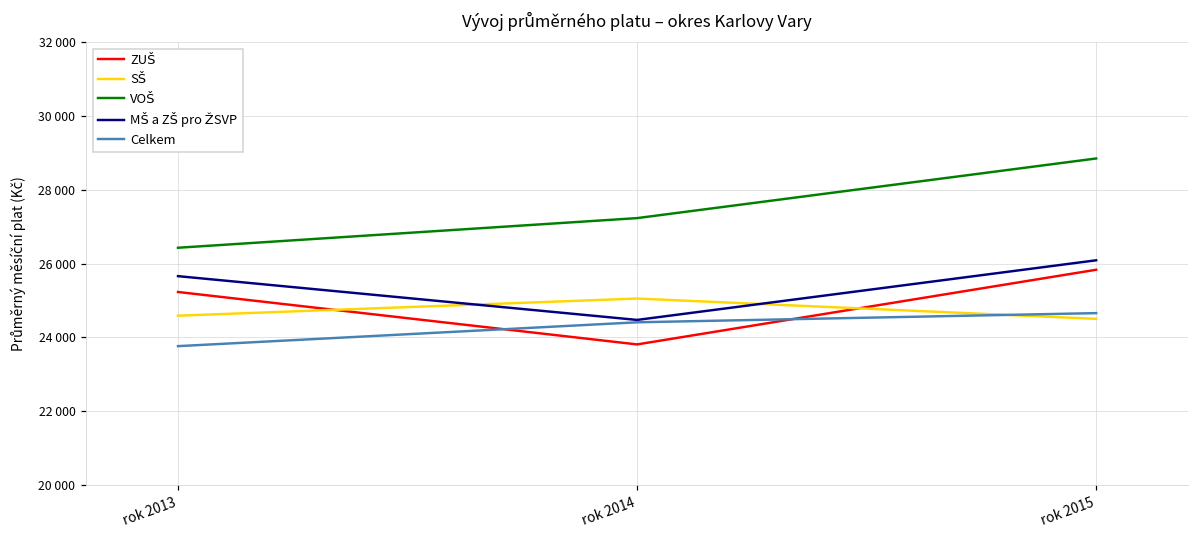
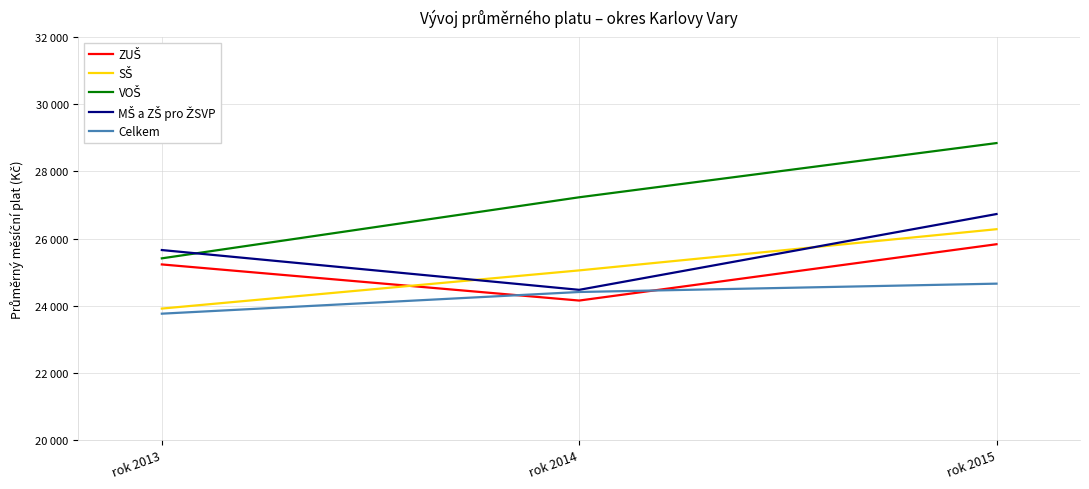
  {
    "ZUŠ": {
      "rok 2013": 25200,
-     "rok 2014": 23800,
+     "rok 2014": 24200,
      "rok 2015": 25800
    },
    "SŠ": {
-     "rok 2013": 24600,
+     "rok 2013": 23900,
      "rok 2014": 25100,
-     "rok 2015": 24500
+     "rok 2015": 26300
    },
    "VOŠ": {
-     "rok 2013": 26400,
+     "rok 2013": 25400,
      "rok 2014": 27200,
      "rok 2015": 28800
    },
    "MŠ a ZŠ pro ŽSVP": {
      "rok 2013": 25700,
-     "rok 2015": 26100
+     "rok 2015": 26700
    },
    "Celkem": {
      "rok 2013": 23800,
      "rok 2015": 24700
    }
  }
